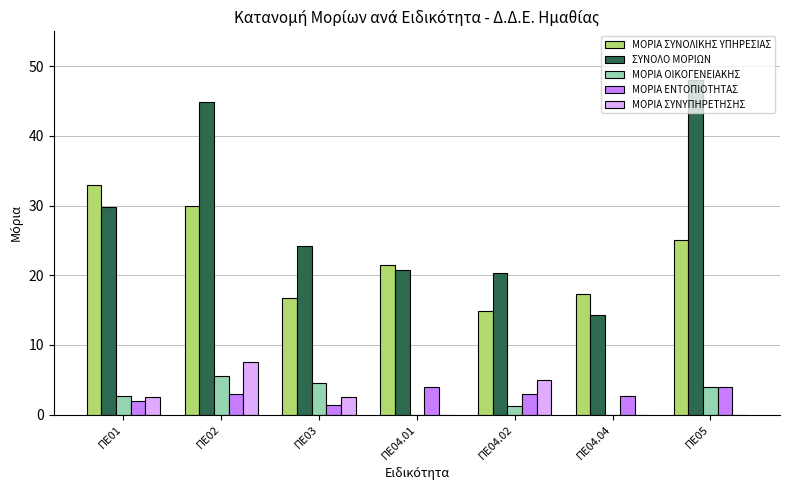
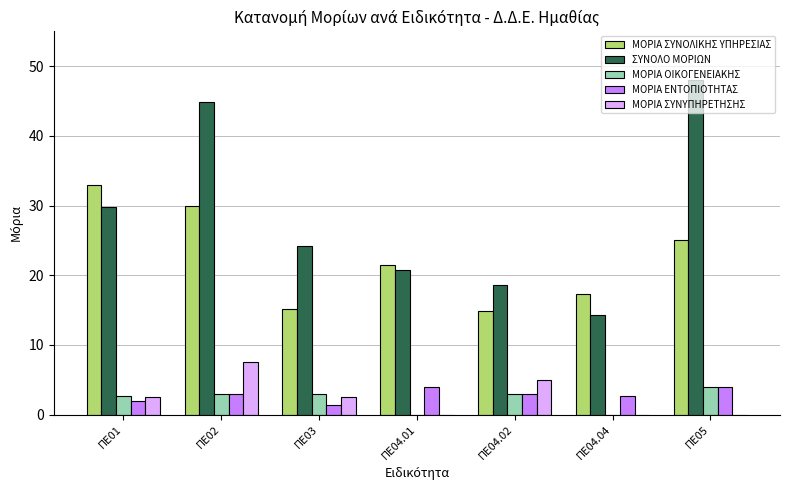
  {
    "ΜΟΡΙΑ ΣΥΝΟΛΙΚΗΣ ΥΠΗΡΕΣΙΑΣ": {
      "ΠΕ01": 33,
      "ΠΕ02": 30,
-     "ΠΕ03": 17,
+     "ΠΕ03": 15,
      "ΠΕ04.01": 21,
      "ΠΕ04.02": 15,
      "ΠΕ04.04": 17,
      "ΠΕ05": 25
    },
    "ΣΥΝΟΛΟ ΜΟΡΙΩΝ": {
      "ΠΕ01": 30,
      "ΠΕ02": 45,
      "ΠΕ03": 24,
      "ΠΕ04.01": 21,
-     "ΠΕ04.02": 20,
+     "ΠΕ04.02": 19,
      "ΠΕ04.04": 14
    },
    "ΜΟΡΙΑ ΟΙΚΟΓΕΝΕΙΑΚΗΣ": {
      "ΠΕ01": 3,
-     "ΠΕ02": 6,
-     "ΠΕ03": 5,
+     "ΠΕ02": 3,
+     "ΠΕ03": 3,
      "ΠΕ04.01": 0,
-     "ΠΕ04.02": 1,
+     "ΠΕ04.02": 3,
      "ΠΕ04.04": 0,
      "ΠΕ05": 4
    }
  }
